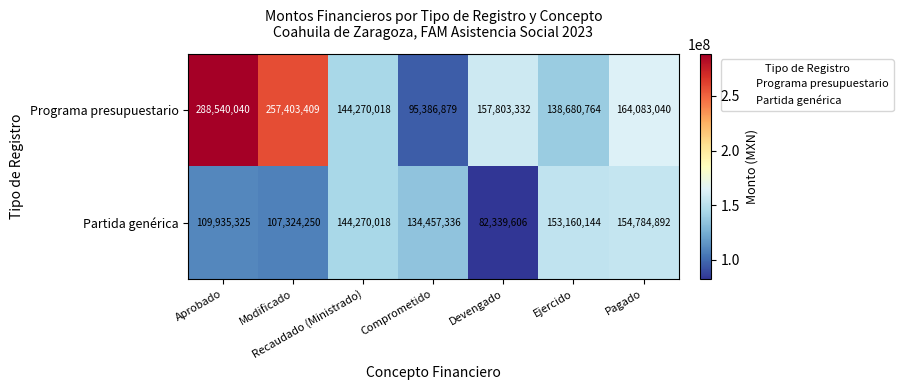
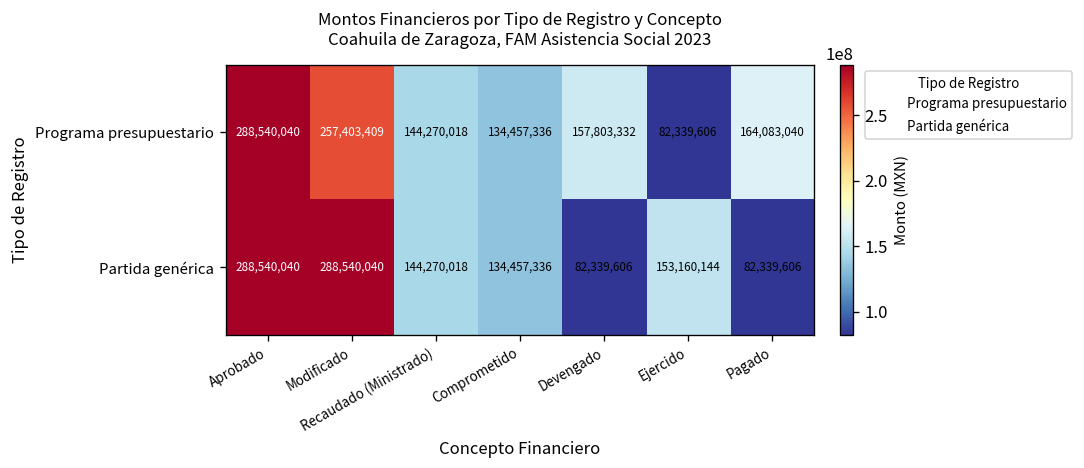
  {
    "Programa presupuestario": {
      "Aprobado": "288,540,040",
      "Modificado": "257,403,409",
      "Recaudado (Ministrado)": "144,270,018",
-     "Comprometido": "95,386,879",
+     "Comprometido": "134,457,336",
      "Devengado": "157,803,332",
-     "Ejercido": "138,680,764",
+     "Ejercido": "82,339,606",
      "Pagado": "164,083,040"
    },
    "Partida genérica": {
-     "Aprobado": "109,935,325",
-     "Modificado": "107,324,250",
+     "Aprobado": "288,540,040",
+     "Modificado": "288,540,040",
      "Recaudado (Ministrado)": "144,270,018",
      "Comprometido": "134,457,336",
      "Devengado": "82,339,606",
      "Ejercido": "153,160,144",
-     "Pagado": "154,784,892"
+     "Pagado": "82,339,606"
    }
  }
